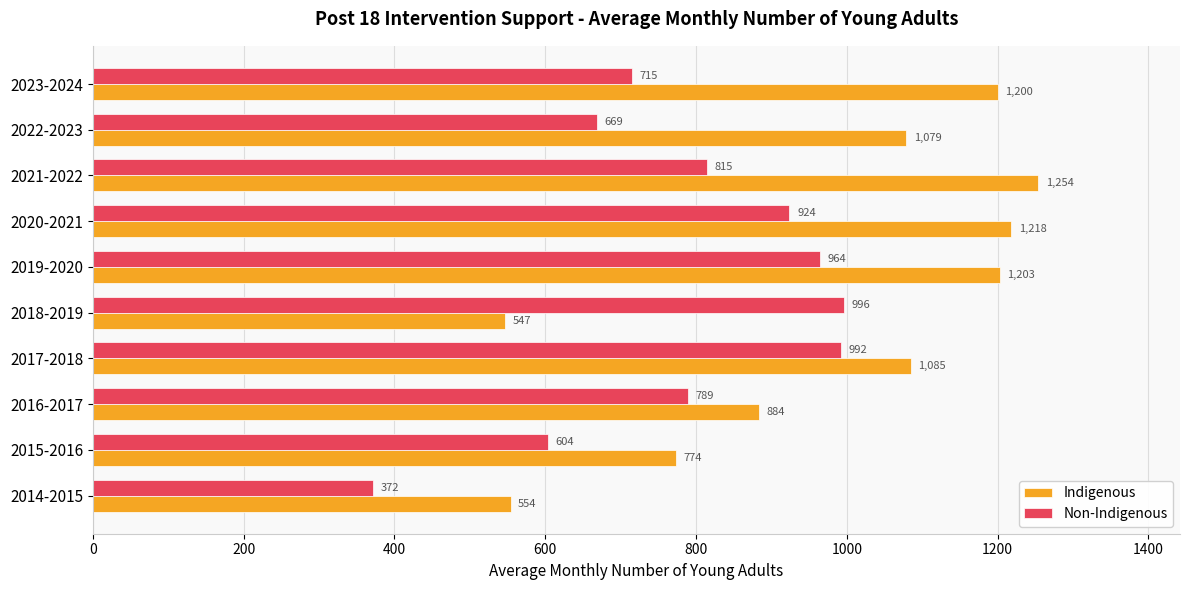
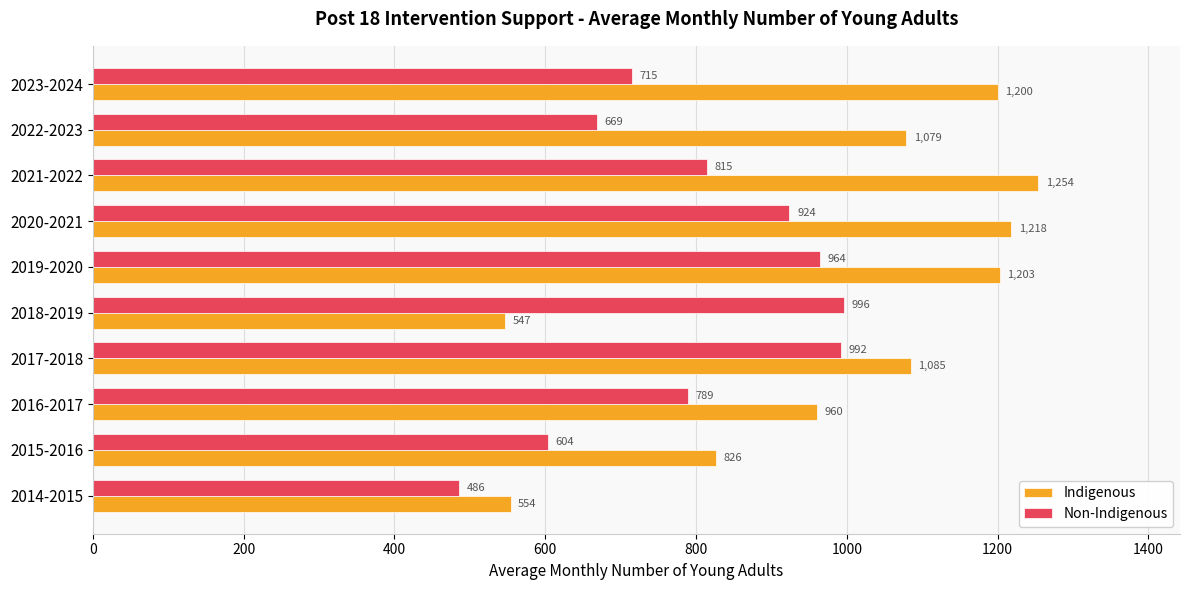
  {
    "Indigenous": {
      "2023-2024": "1,200",
      "2022-2023": "1,079",
      "2021-2022": "1,254",
      "2020-2021": "1,218",
      "2019-2020": "1,203",
      "2018-2019": "547",
      "2017-2018": "1,085",
-     "2016-2017": "884",
-     "2015-2016": "774",
+     "2016-2017": "960",
+     "2015-2016": "826",
      "2014-2015": "554"
    },
    "Non-Indigenous": {
      "2023-2024": "715",
      "2022-2023": "669",
      "2021-2022": "815",
      "2020-2021": "924",
      "2019-2020": "964",
      "2018-2019": "996",
      "2017-2018": "992",
      "2016-2017": "789",
      "2015-2016": "604",
-     "2014-2015": "372"
+     "2014-2015": "486"
    }
  }
